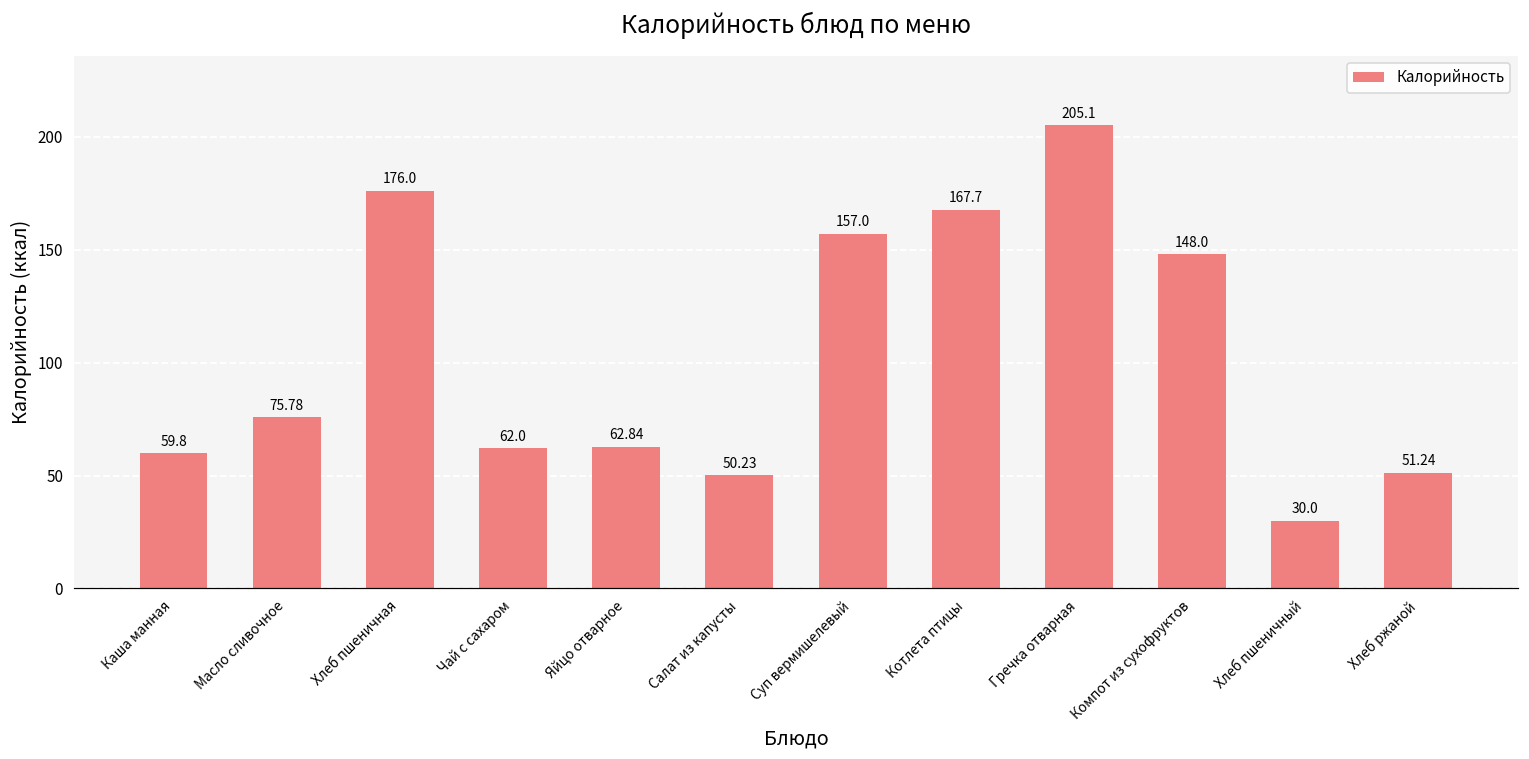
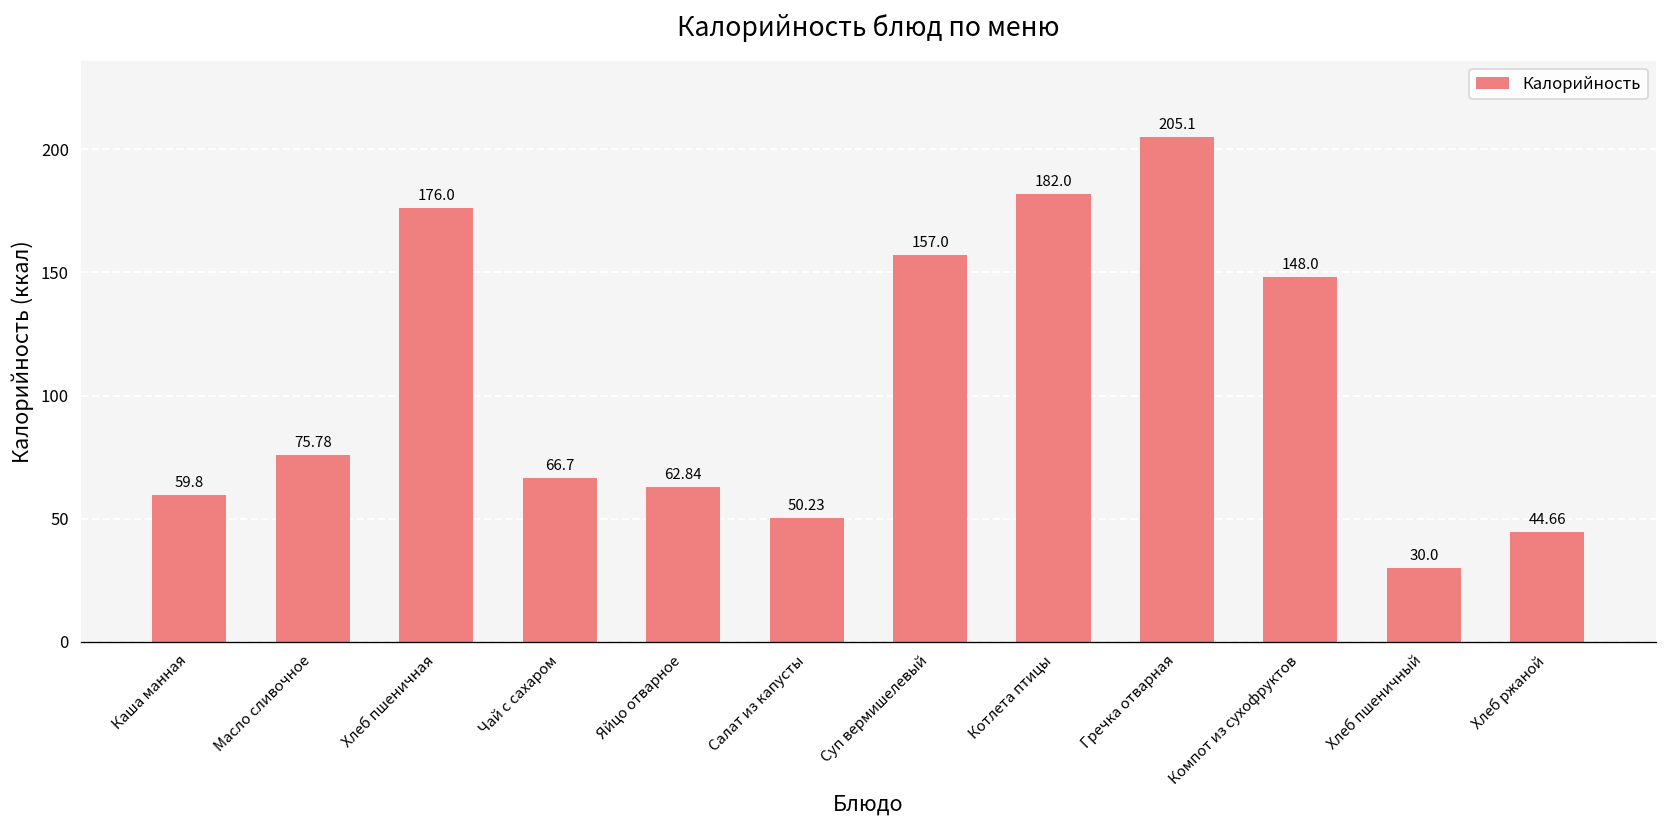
  {
    "Каша манная": 59.8,
    "Масло сливочное": 75.78,
    "Хлеб пшеничная": 176.0,
-   "Чай с сахаром": 62.0,
+   "Чай с сахаром": 66.7,
    "Яйцо отварное": 62.84,
    "Салат из капусты": 50.23,
    "Суп вермишелевый": 157.0,
-   "Котлета птицы": 167.7,
+   "Котлета птицы": 182.0,
    "Гречка отварная": 205.1,
    "Компот из сухофруктов": 148.0,
    "Хлеб пшеничный": 30.0,
-   "Хлеб ржаной": 51.24
+   "Хлеб ржаной": 44.66
  }
